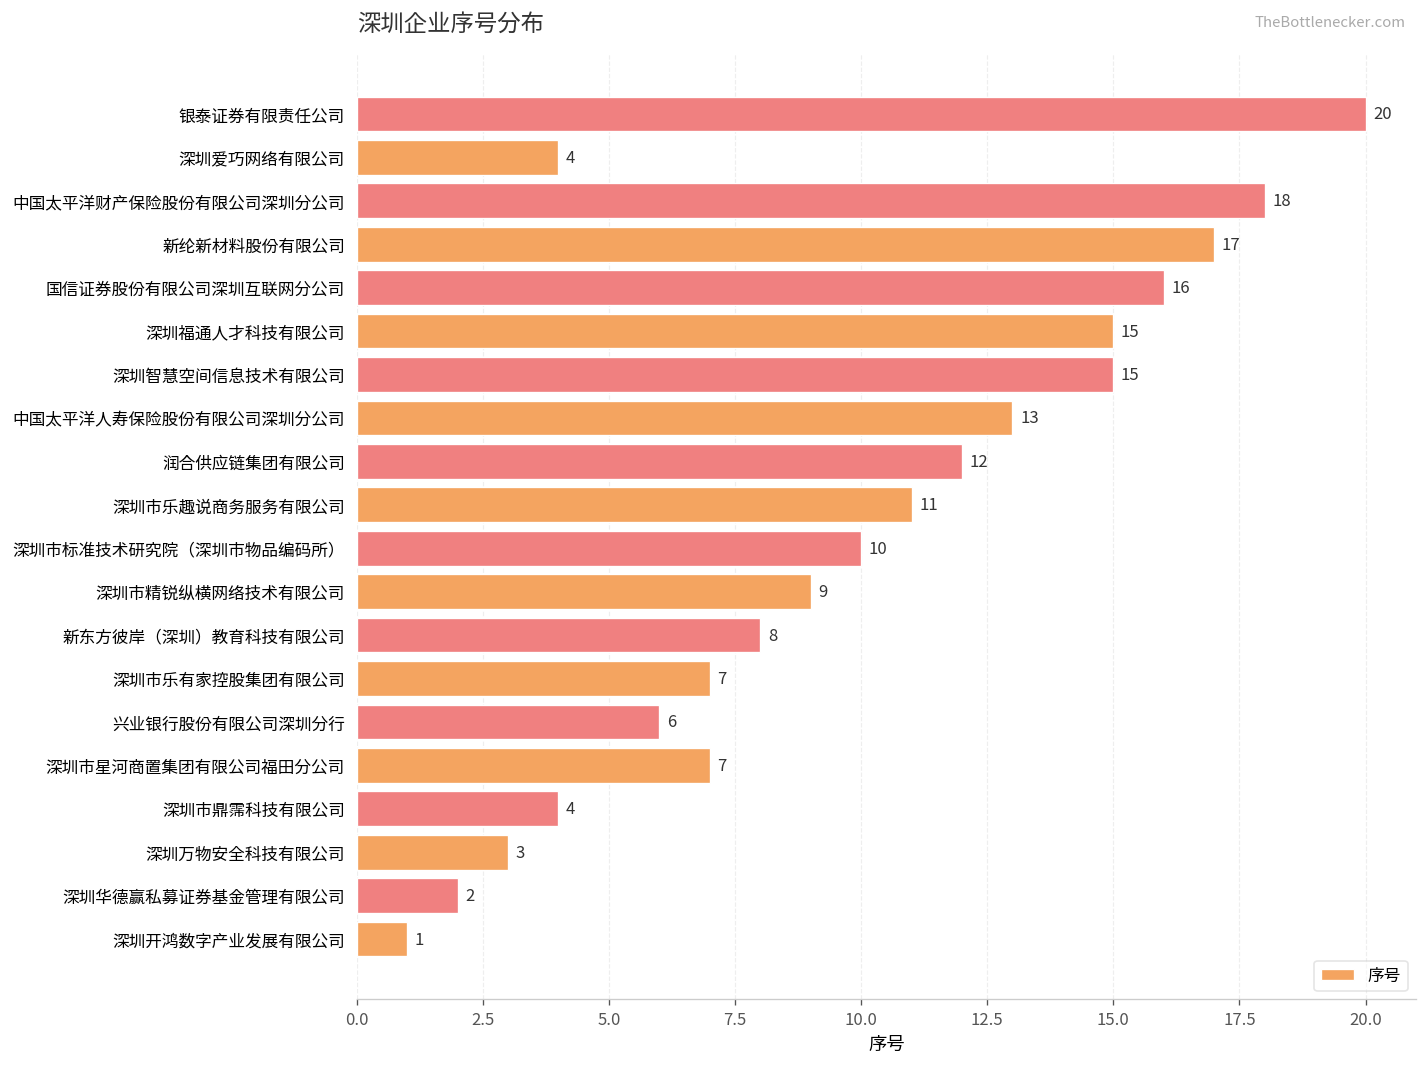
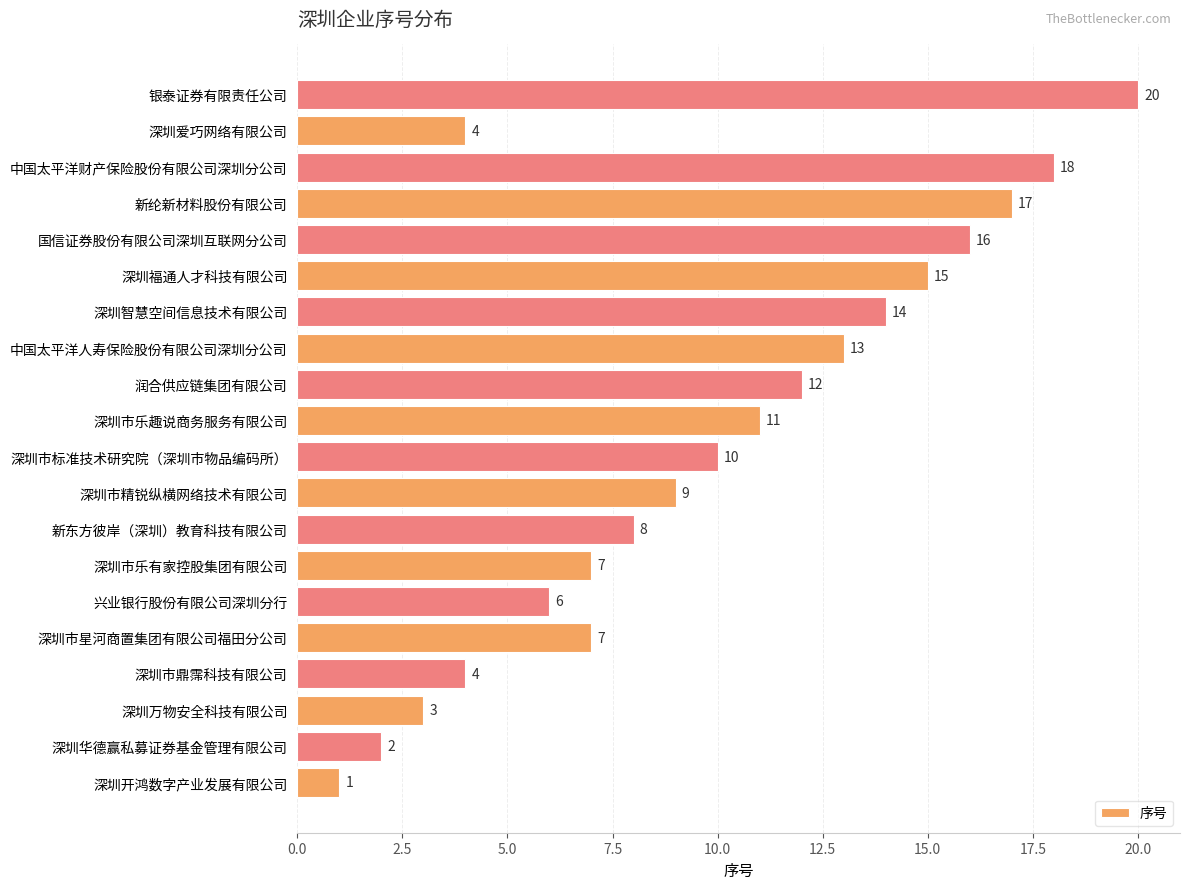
  {
    "银泰证券有限责任公司": 20,
    "深圳爱巧网络有限公司": 4,
    "中国太平洋财产保险股份有限公司深圳分公司": 18,
    "新纶新材料股份有限公司": 17,
    "国信证券股份有限公司深圳互联网分公司": 16,
    "深圳福通人才科技有限公司": 15,
-   "深圳智慧空间信息技术有限公司": 15,
+   "深圳智慧空间信息技术有限公司": 14,
    "中国太平洋人寿保险股份有限公司深圳分公司": 13,
    "润合供应链集团有限公司": 12,
    "深圳市乐趣说商务服务有限公司": 11,
    "深圳市标准技术研究院（深圳市物品编码所）": 10,
    "深圳市精锐纵横网络技术有限公司": 9,
    "新东方彼岸（深圳）教育科技有限公司": 8,
    "深圳市乐有家控股集团有限公司": 7,
    "兴业银行股份有限公司深圳分行": 6,
    "深圳市星河商置集团有限公司福田分公司": 7,
    "深圳市鼎霈科技有限公司": 4,
    "深圳万物安全科技有限公司": 3,
    "深圳华德赢私募证券基金管理有限公司": 2,
    "深圳开鸿数字产业发展有限公司": 1
  }
